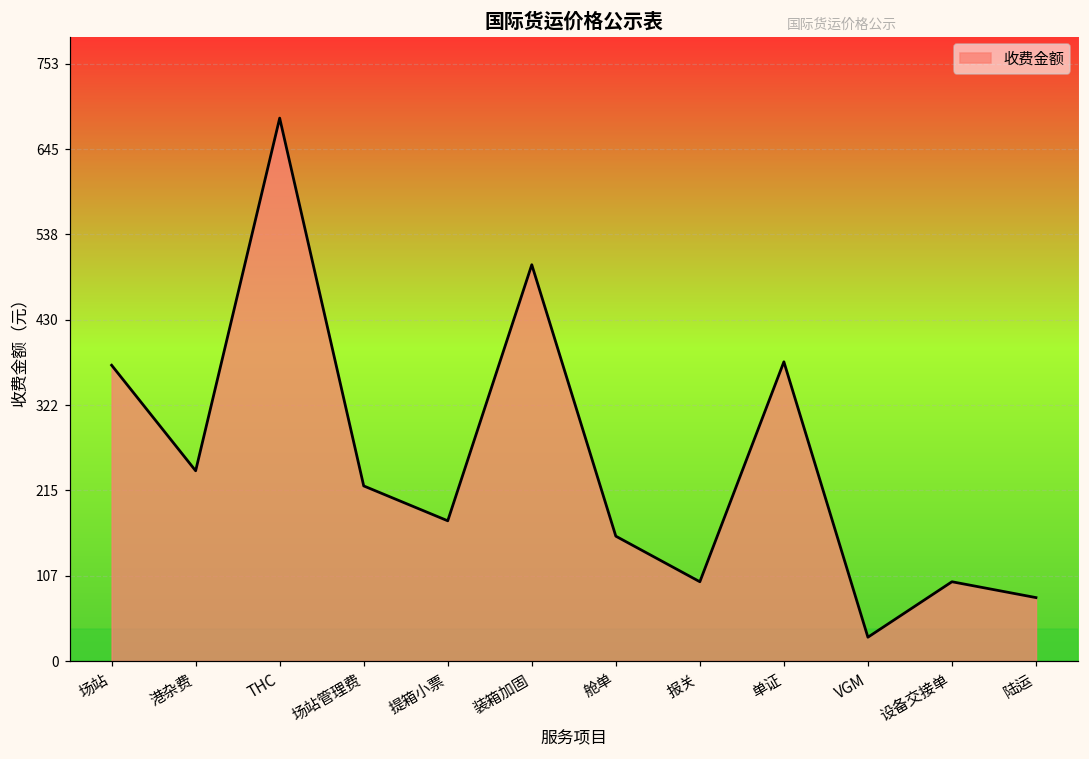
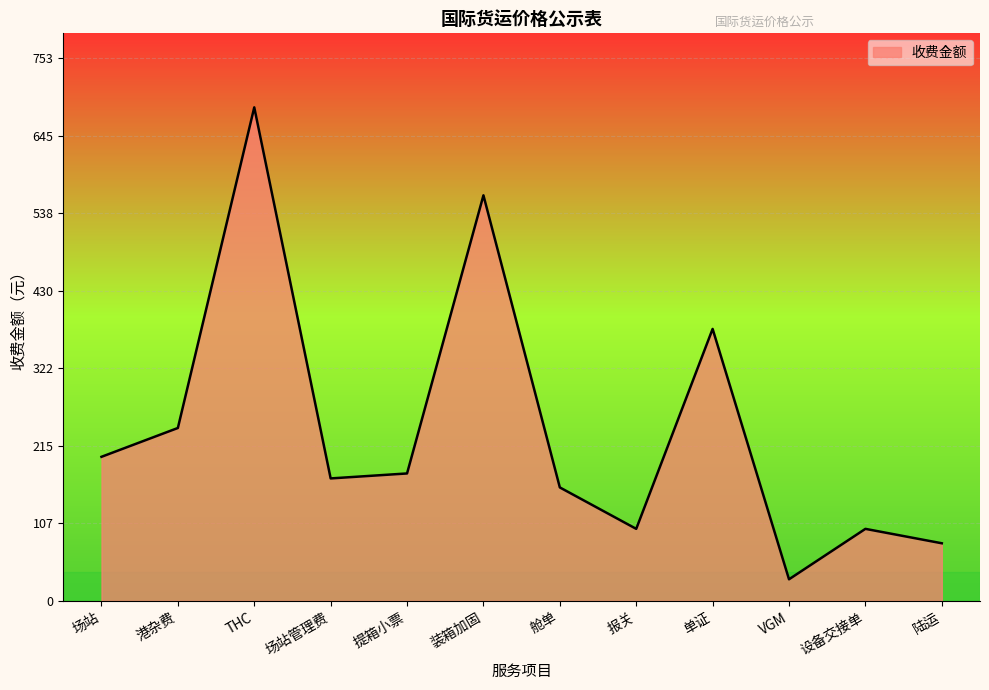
  {
-   "场站": 370,
+   "场站": 200,
    "港杂费": 240,
    "THC": 690,
-   "场站管理费": 220,
+   "场站管理费": 170,
    "提箱小票": 180,
-   "装箱加固": 500,
+   "装箱加固": 560,
    "舱单": 160,
    "报关": 100,
    "单证": 380,
    "VGM": 30,
    "设备交接单": 100,
    "陆运": 80
  }
